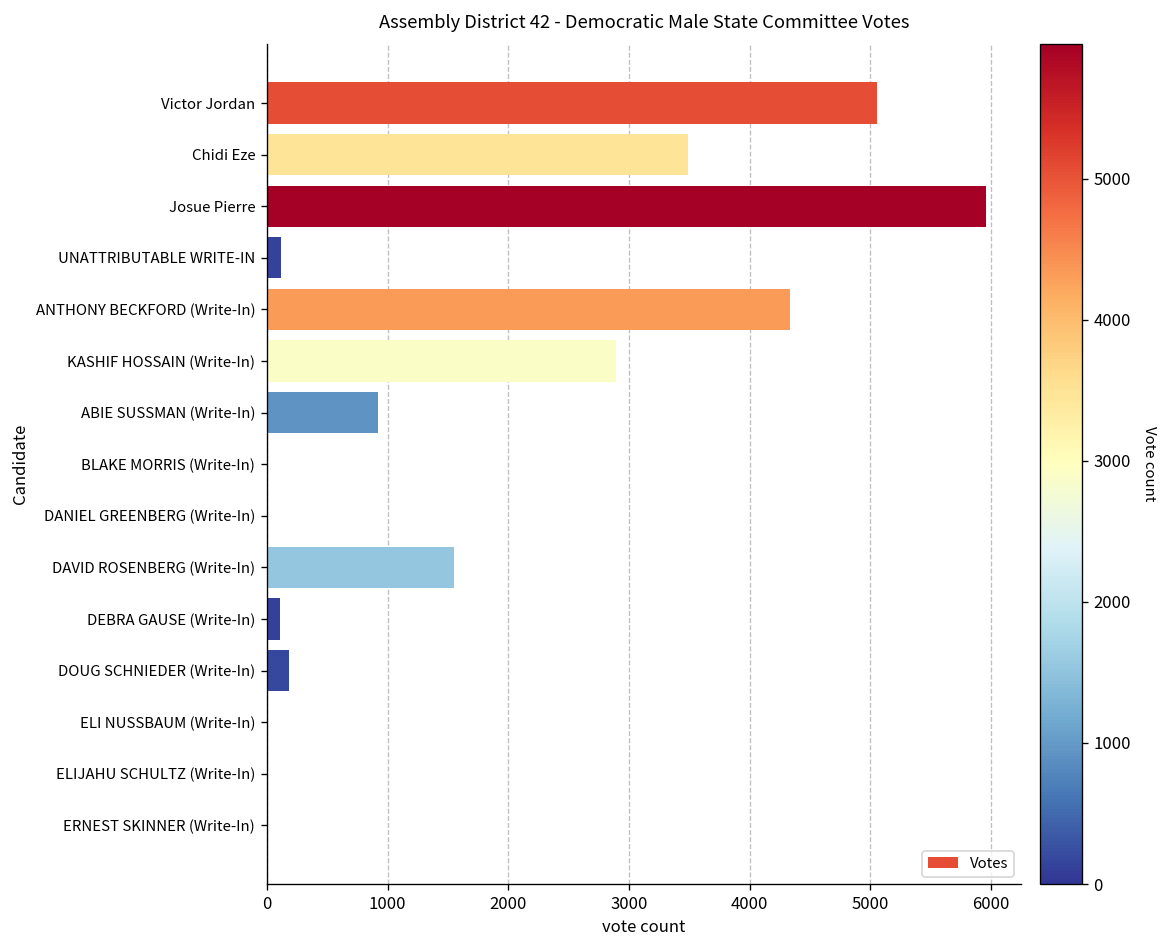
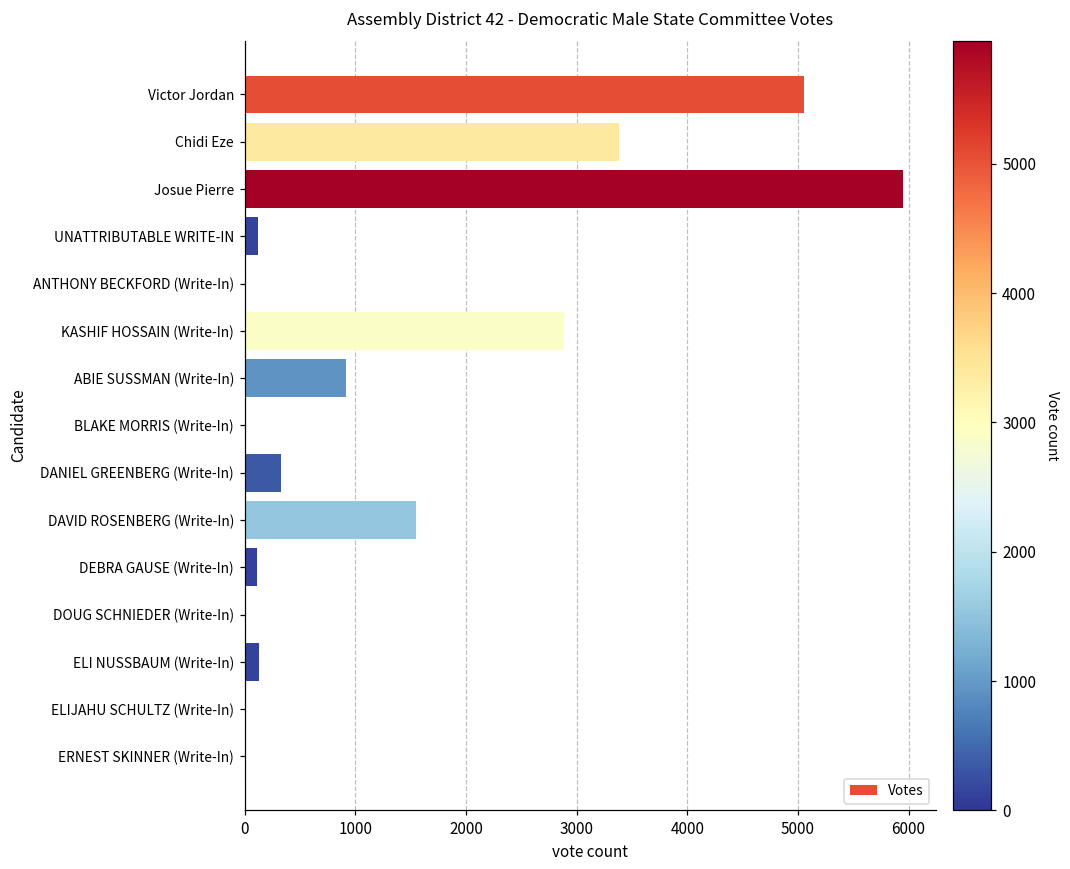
  {
    "Victor Jordan": 5060,
-   "Chidi Eze": 3490,
+   "Chidi Eze": 3380,
    "Josue Pierre": 5950,
    "UNATTRIBUTABLE WRITE-IN": 120,
-   "ANTHONY BECKFORD (Write-In)": 4330,
+   "ANTHONY BECKFORD (Write-In)": 0,
    "KASHIF HOSSAIN (Write-In)": 2890,
    "ABIE SUSSMAN (Write-In)": 920,
-   "DANIEL GREENBERG (Write-In)": 0,
+   "DANIEL GREENBERG (Write-In)": 330,
    "DAVID ROSENBERG (Write-In)": 1550,
    "DEBRA GAUSE (Write-In)": 110,
-   "DOUG SCHNIEDER (Write-In)": 180,
-   "ELI NUSSBAUM (Write-In)": 0
+   "DOUG SCHNIEDER (Write-In)": 0,
+   "ELI NUSSBAUM (Write-In)": 130
  }
